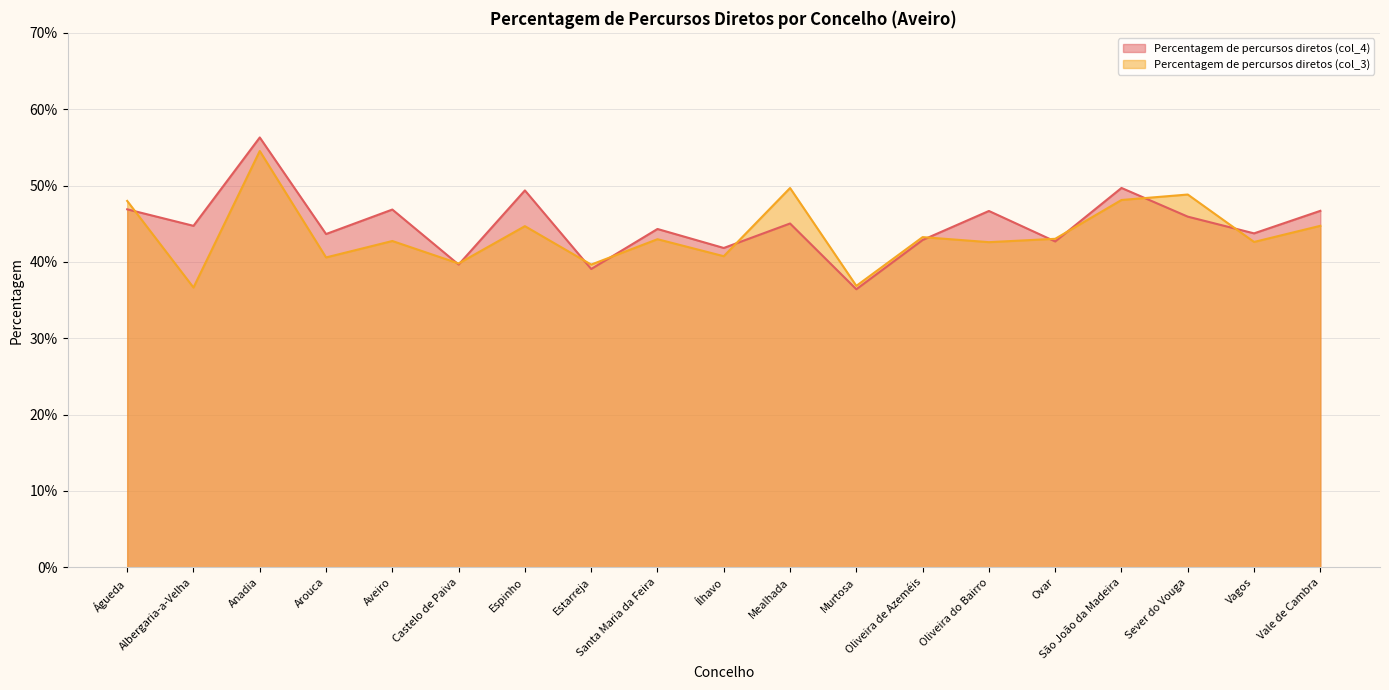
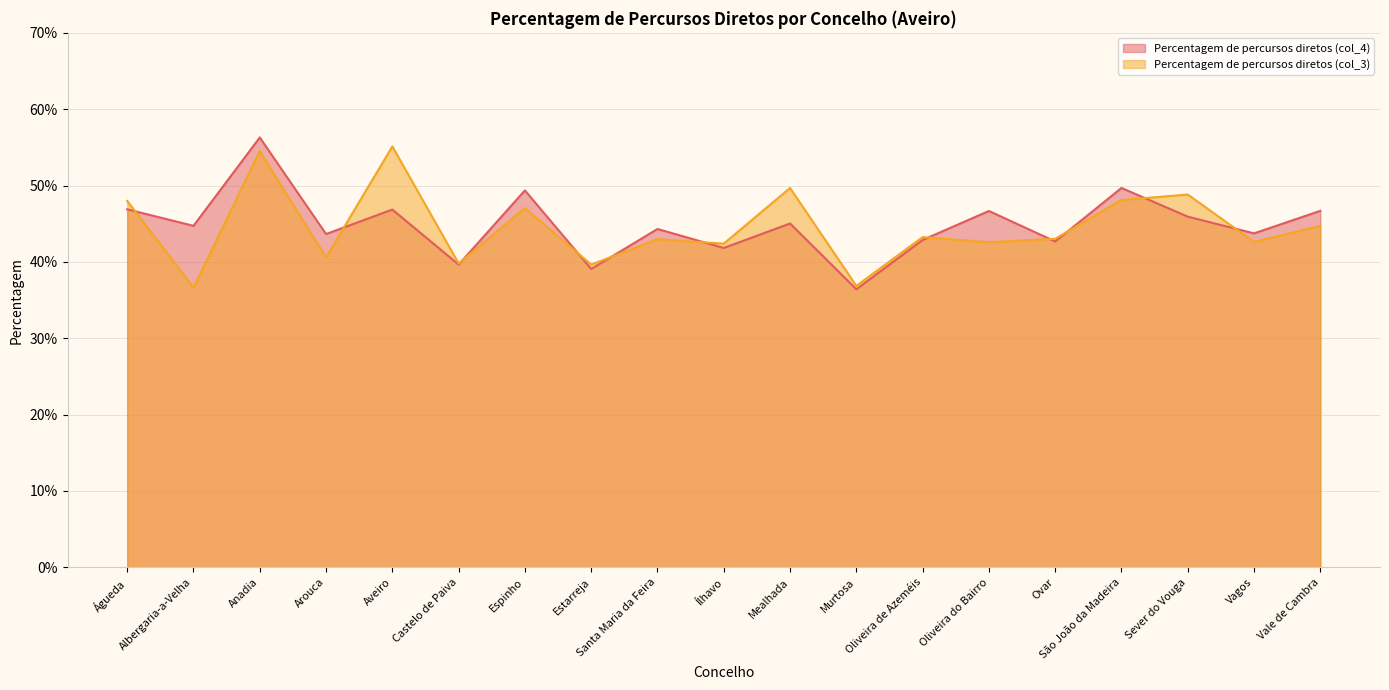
  {
    "Percentagem de percursos diretos (col_4)": {
      "Águeda": "47%",
      "Albergaria-a-Velha": "45%",
      "Anadia": "56%",
      "Arouca": "44%",
      "Aveiro": "47%",
      "Espinho": "49%",
      "Estarreja": "39%",
      "Santa Maria da Feira": "44%",
      "Ílhavo": "42%",
      "Mealhada": "45%",
      "Murtosa": "36%",
      "Oliveira de Azeméis": "43%",
      "Oliveira do Bairro": "47%",
      "Ovar": "43%",
      "São João da Madeira": "50%",
      "Sever do Vouga": "46%",
      "Vagos": "44%",
      "Vale de Cambra": "47%"
    },
    "Percentagem de percursos diretos (col_3)": {
      "Águeda": "48%",
      "Albergaria-a-Velha": "37%",
      "Anadia": "55%",
      "Arouca": "41%",
-     "Aveiro": "43%",
-     "Espinho": "45%",
+     "Aveiro": "55%",
+     "Espinho": "47%",
      "Estarreja": "40%",
      "Santa Maria da Feira": "43%",
-     "Ílhavo": "41%",
+     "Ílhavo": "42%",
      "Mealhada": "50%",
      "Murtosa": "37%",
      "Oliveira de Azeméis": "43%",
      "Oliveira do Bairro": "43%",
      "Ovar": "43%",
      "São João da Madeira": "48%",
      "Sever do Vouga": "49%",
      "Vagos": "43%",
      "Vale de Cambra": "45%"
    }
  }
